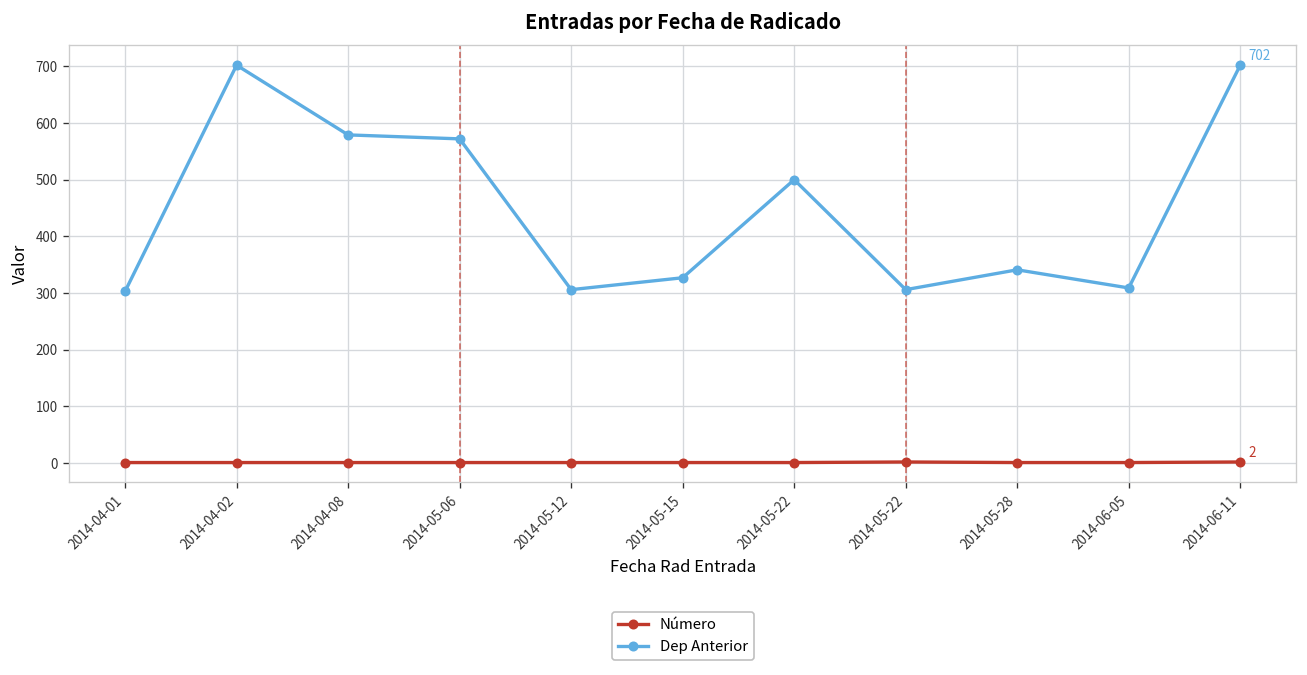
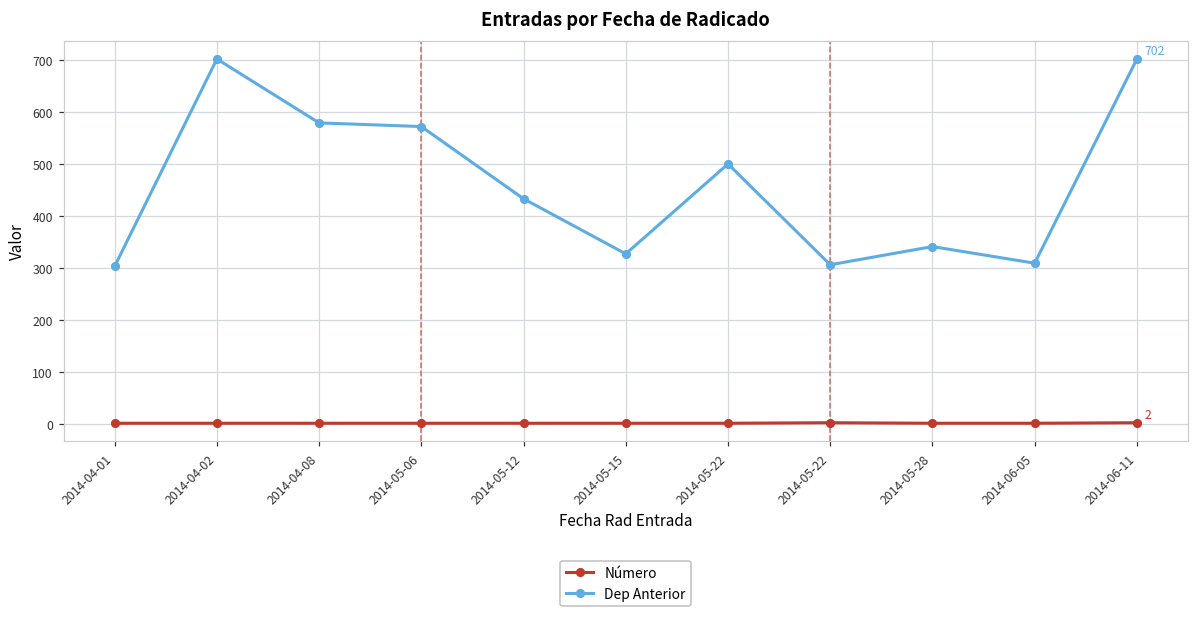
  {
    "Número": {
      "2014-06-11": 2
    },
    "Dep Anterior": {
      "2014-04-01": 300,
      "2014-04-02": 700,
      "2014-04-08": 580,
      "2014-05-06": 570,
-     "2014-05-12": 310,
+     "2014-05-12": 430,
      "2014-05-15": 330,
      "2014-05-28": 340,
      "2014-06-05": 310
    }
  }
